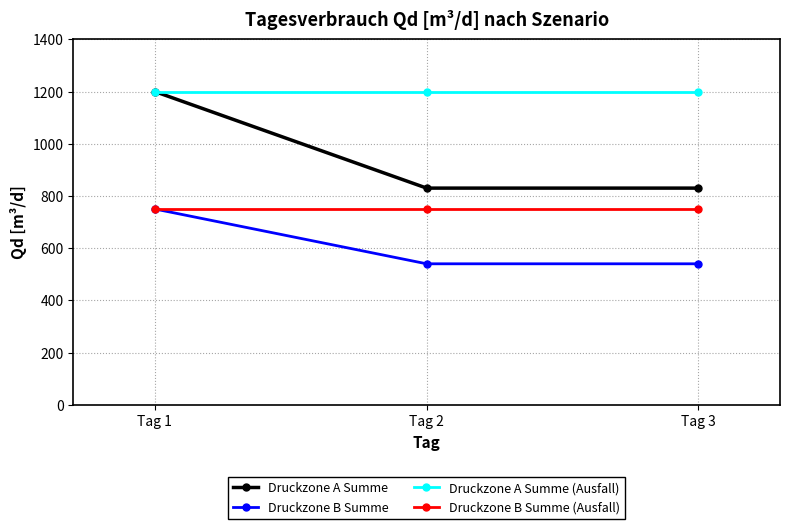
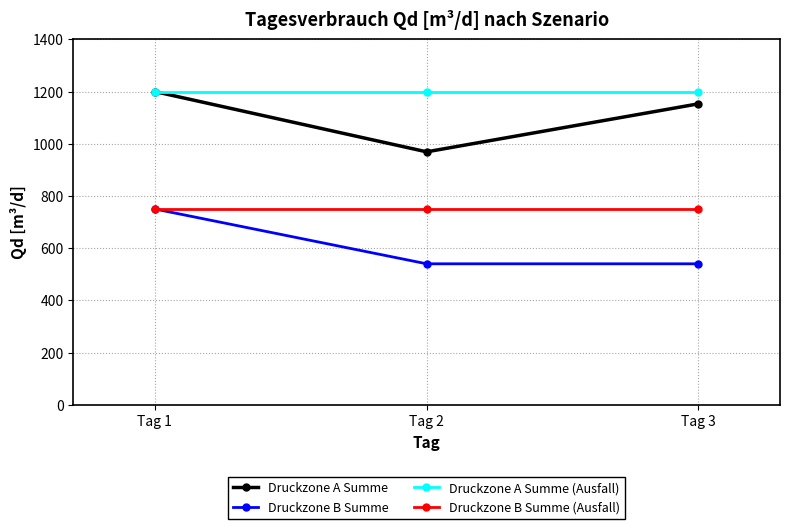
  {
    "Druckzone A Summe": {
-     "Tag 2": 830,
-     "Tag 3": 830
+     "Tag 2": 970,
+     "Tag 3": 1150
    },
    "Druckzone B Summe": {
      "Tag 2": 540,
      "Tag 3": 540
    },
    "Druckzone A Summe (Ausfall)": {
      "Tag 2": 1200,
      "Tag 3": 1200
    },
    "Druckzone B Summe (Ausfall)": {
      "Tag 2": 750,
      "Tag 3": 750
    }
  }
